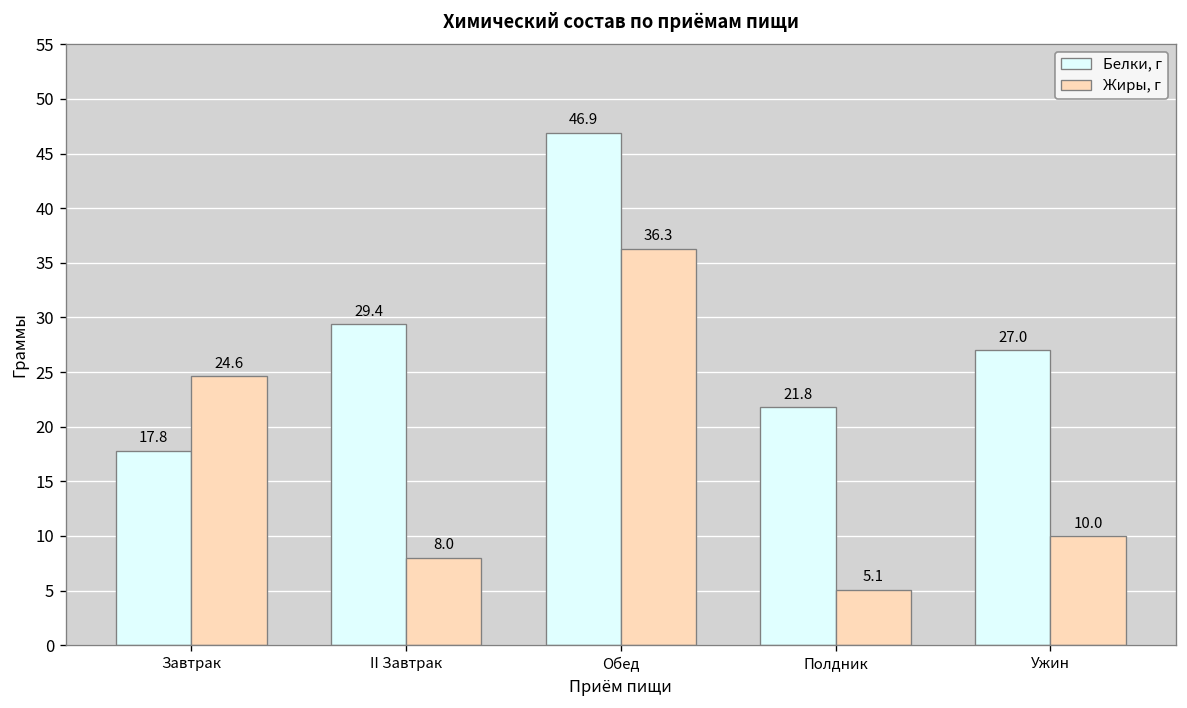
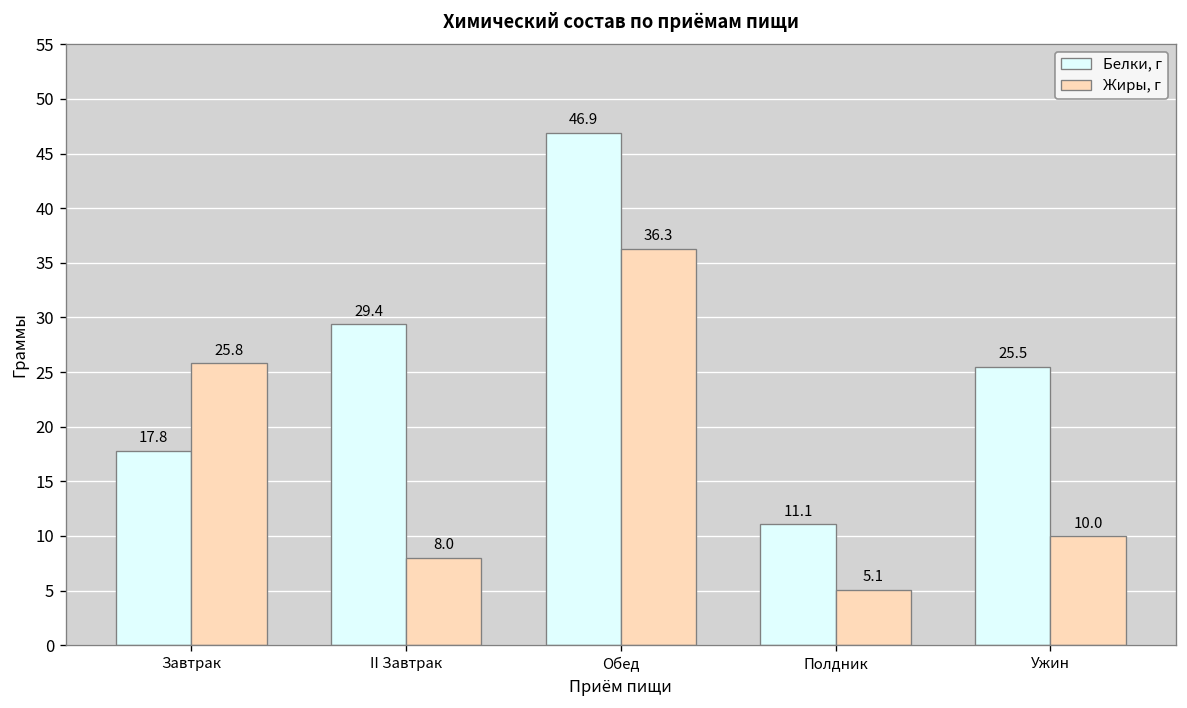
  {
    "Белки, г": {
      "Завтрак": 17.8,
      "II Завтрак": 29.4,
      "Обед": 46.9,
-     "Полдник": 21.8,
-     "Ужин": 27.0
+     "Полдник": 11.1,
+     "Ужин": 25.5
    },
    "Жиры, г": {
-     "Завтрак": 24.6,
+     "Завтрак": 25.8,
      "II Завтрак": 8.0,
      "Обед": 36.3,
      "Полдник": 5.1,
      "Ужин": 10.0
    }
  }
